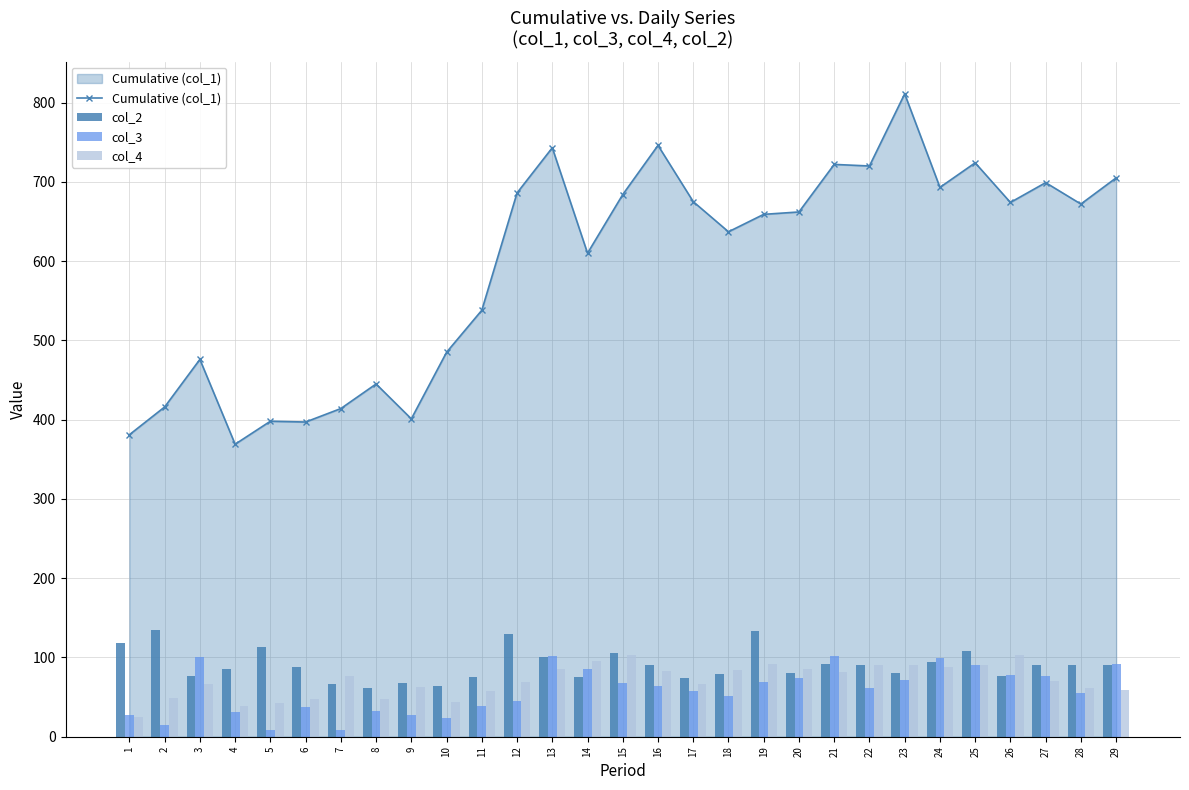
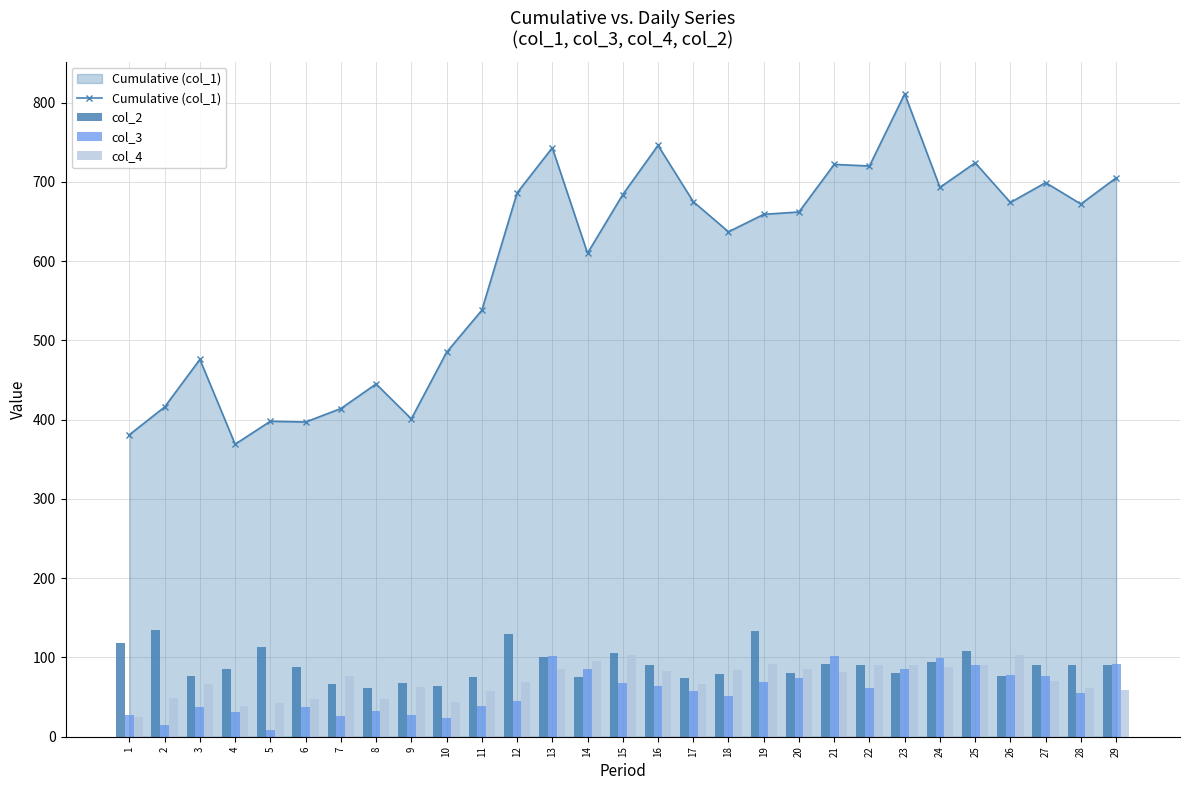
  {
    "col_3": {
      "1": 30,
      "2": 20,
-     "3": 100,
+     "3": 40,
      "4": 30,
      "5": 10,
      "6": 40,
-     "7": 10,
+     "7": 30,
      "8": 30,
      "9": 30,
      "10": 20,
      "11": 40,
      "12": 50,
      "13": 100,
      "14": 90,
      "15": 70,
      "16": 60,
      "17": 60,
      "18": 50,
      "19": 70,
      "20": 70,
      "21": 100,
      "22": 60,
-     "23": 70,
+     "23": 90,
      "24": 100,
      "25": 90,
      "26": 80,
      "27": 80,
      "28": 60,
      "29": 90
    }
  }
